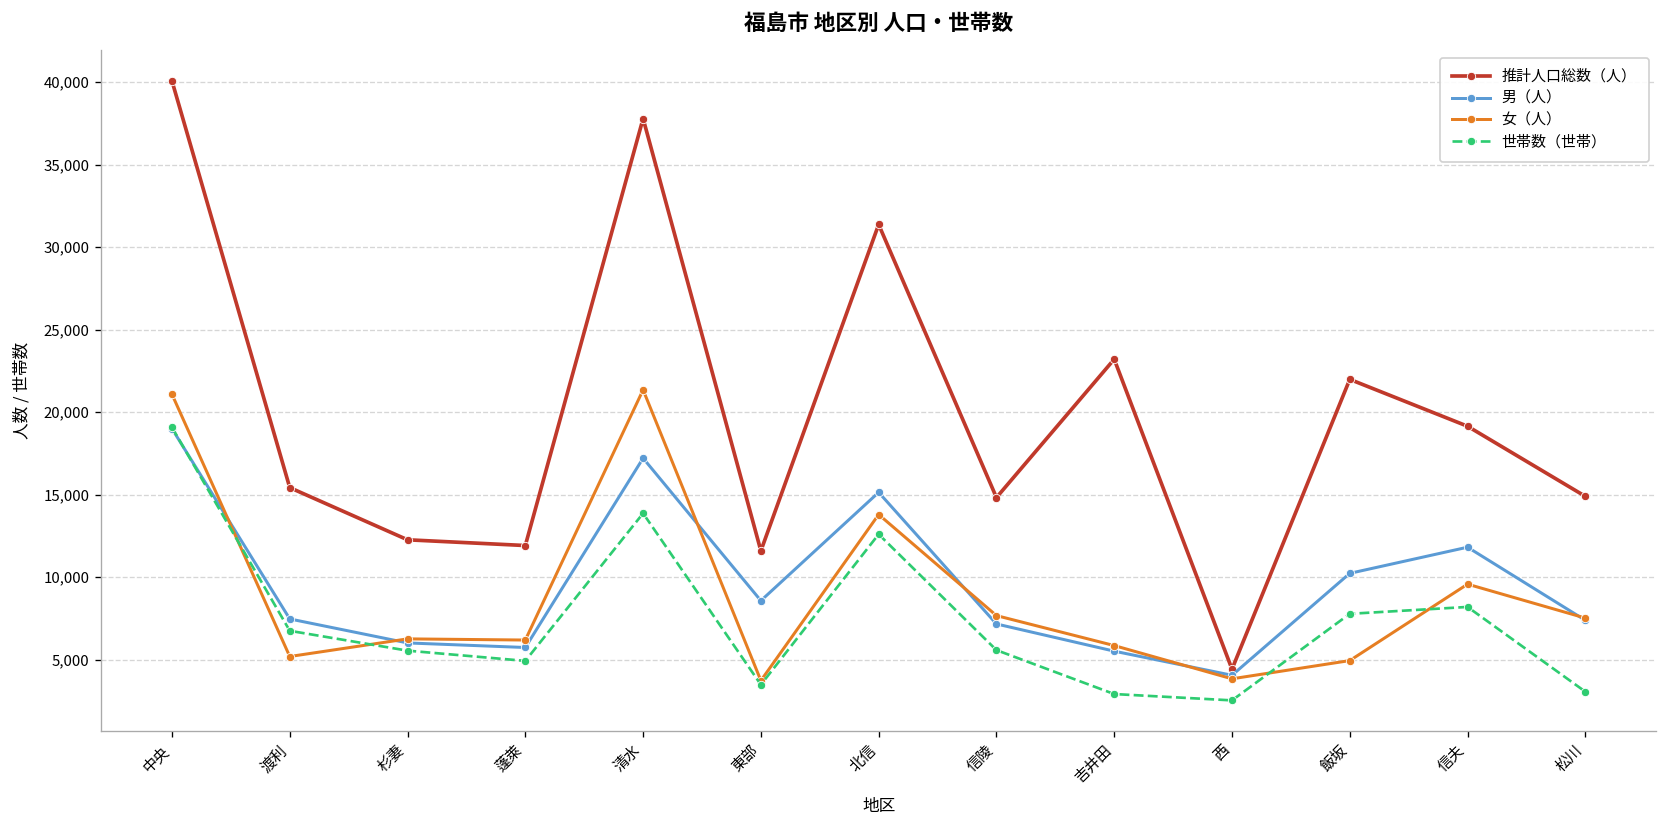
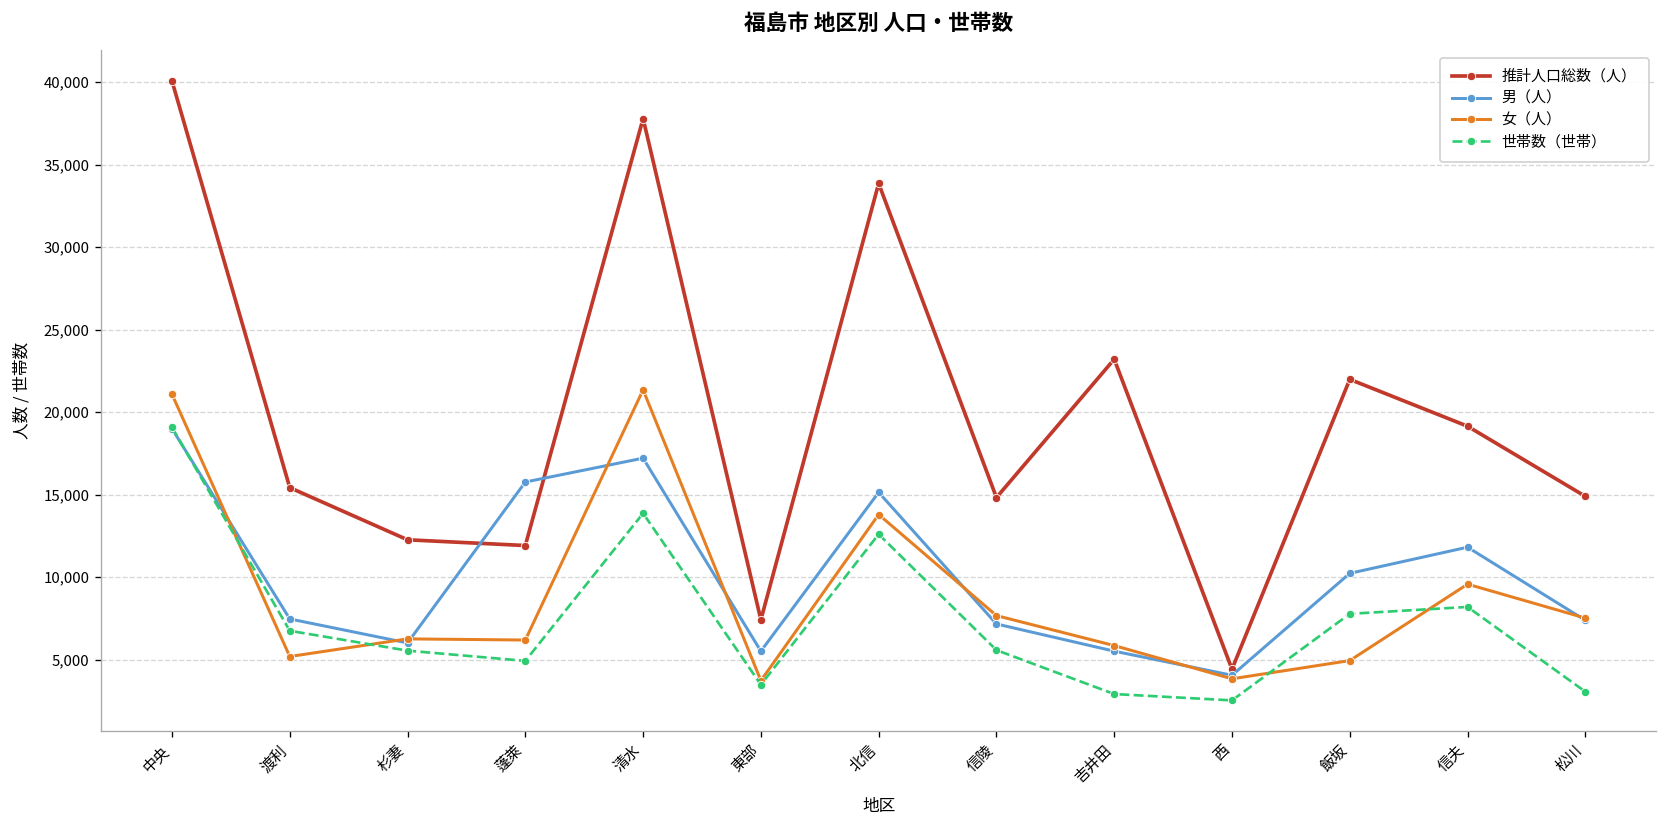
  {
    "推計人口総数（人）": {
      "中央": "40,100",
      "渡利": "15,400",
      "杉妻": "12,300",
      "蓬萊": "11,900",
      "清水": "37,800",
-     "東部": "11,600",
-     "北信": "31,400",
+     "東部": "7,400",
+     "北信": "33,900",
      "信陵": "14,800",
      "吉井田": "23,200",
      "西": "4,400",
      "飯坂": "22,000",
      "信夫": "19,100",
      "松川": "14,900"
    },
    "男（人）": {
      "渡利": "7,500",
      "杉妻": "6,000",
-     "蓬萊": "5,700",
+     "蓬萊": "15,800",
      "清水": "17,200",
-     "東部": "8,600",
+     "東部": "5,500",
      "北信": "15,100",
      "信陵": "7,200",
      "吉井田": "5,500",
      "西": "4,000",
      "飯坂": "10,200",
      "信夫": "11,800"
    },
    "女（人）": {
      "中央": "21,100",
      "渡利": "5,200",
      "杉妻": "6,300",
      "蓬萊": "6,200",
      "清水": "21,400",
      "東部": "3,700",
      "北信": "13,800",
      "信陵": "7,700",
      "吉井田": "5,800",
      "西": "3,800",
      "飯坂": "4,900",
      "信夫": "9,600"
    },
    "世帯数（世帯）": {
      "渡利": "6,700",
      "杉妻": "5,500",
      "蓬萊": "4,900",
      "清水": "13,900",
      "東部": "3,500",
      "北信": "12,600",
      "信陵": "5,600",
      "吉井田": "2,900",
      "西": "2,500",
      "飯坂": "7,800",
      "信夫": "8,200",
      "松川": "3,100"
    }
  }
